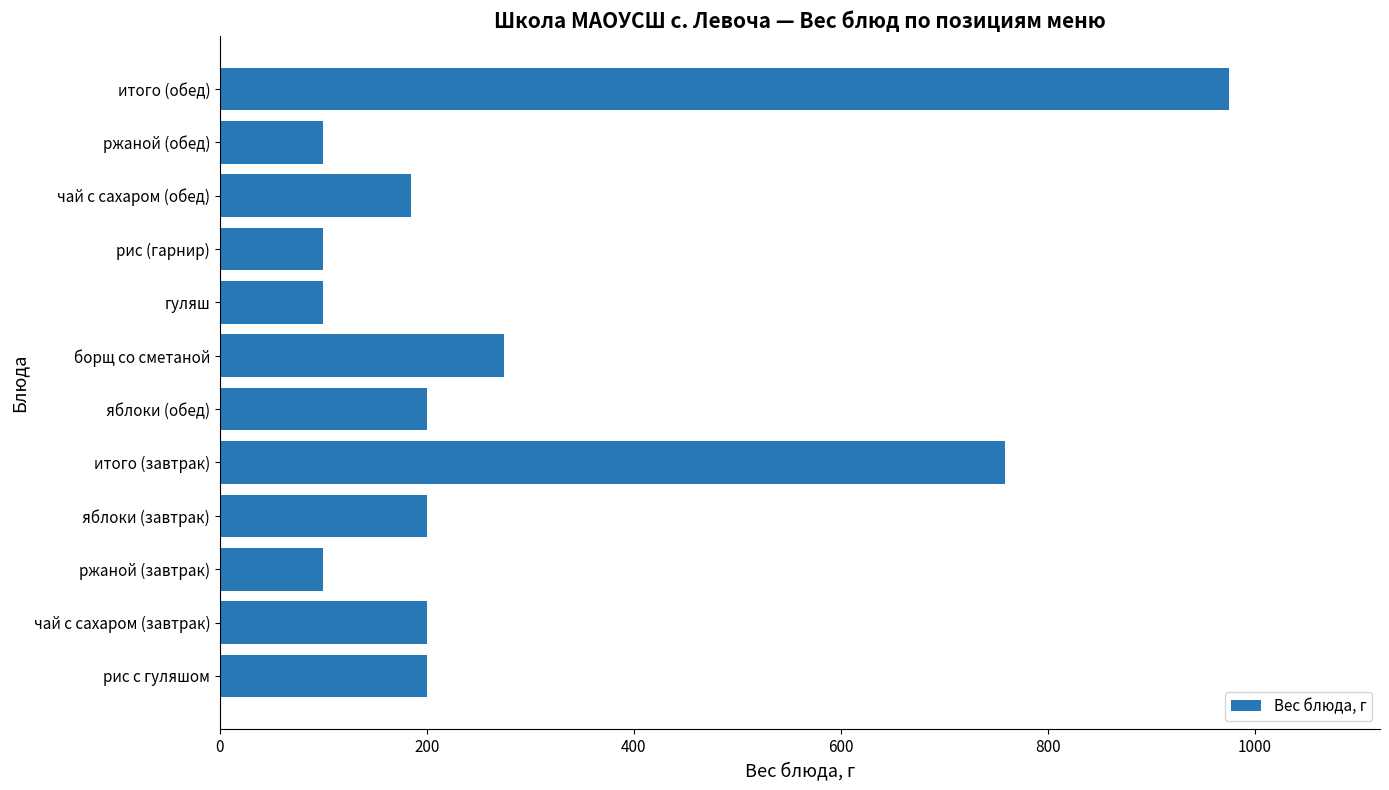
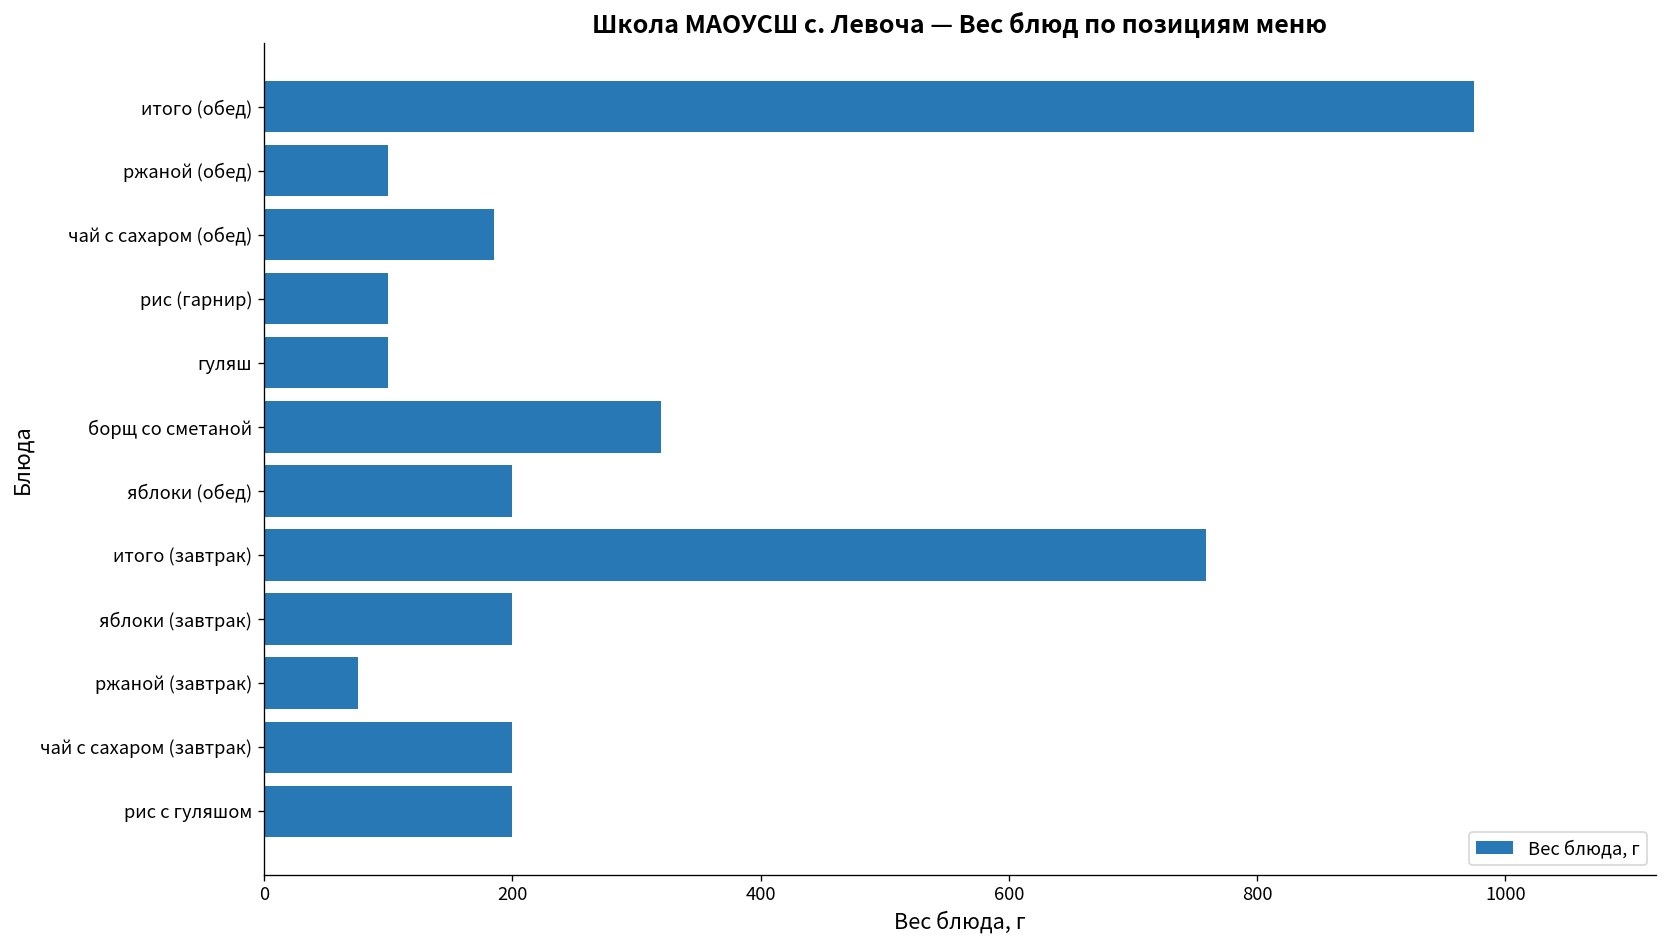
  {
    "итого (обед)": 975,
    "ржаной (обед)": 100,
    "чай с сахаром (обед)": 185,
    "рис (гарнир)": 100,
    "гуляш": 100,
-   "борщ со сметаной": 275,
+   "борщ со сметаной": 320,
    "яблоки (обед)": 200,
    "итого (завтрак)": 759,
    "яблоки (завтрак)": 200,
-   "ржаной (завтрак)": 100,
+   "ржаной (завтрак)": 76,
    "чай с сахаром (завтрак)": 200,
    "рис с гуляшом": 200
  }
